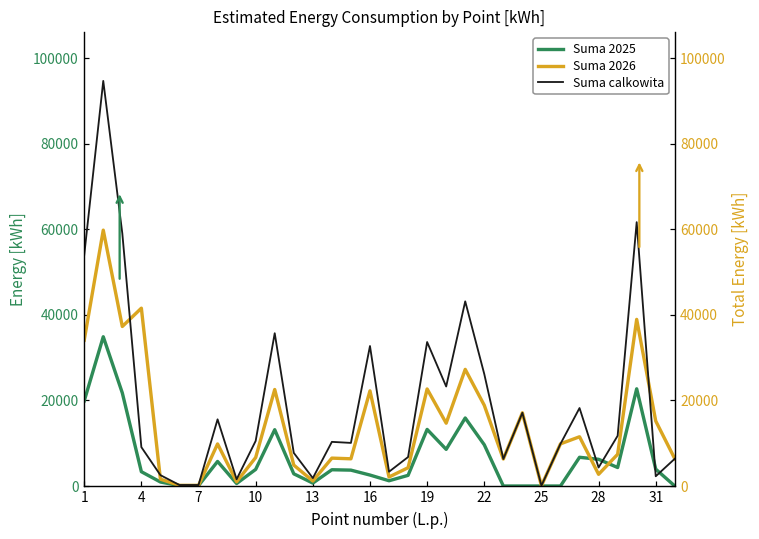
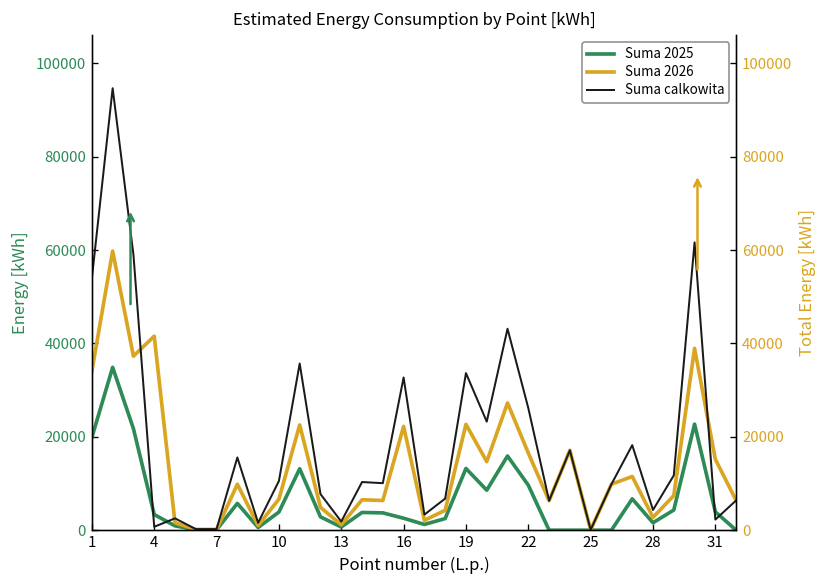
  {
    "Suma 2025": {
      "1": 20000,
      "4": 3000,
      "10": 4000,
      "16": 3000,
      "19": 13000,
      "22": 10000,
-     "28": 6000,
+     "28": 2000,
      "31": 4000
    },
    "Suma 2026": {
      "1": 34000,
      "4": 42000,
      "10": 7000,
      "16": 22000,
      "19": 23000,
-     "22": 19000,
+     "22": 17000,
      "28": 3000,
      "31": 15000
    },
    "Suma calkowita": {
      "1": 54000,
-     "4": 9000,
+     "4": 1000,
      "10": 11000,
      "13": 2000,
      "16": 33000,
      "19": 34000,
      "22": 26000,
      "28": 4000,
      "31": 2000
    }
  }
